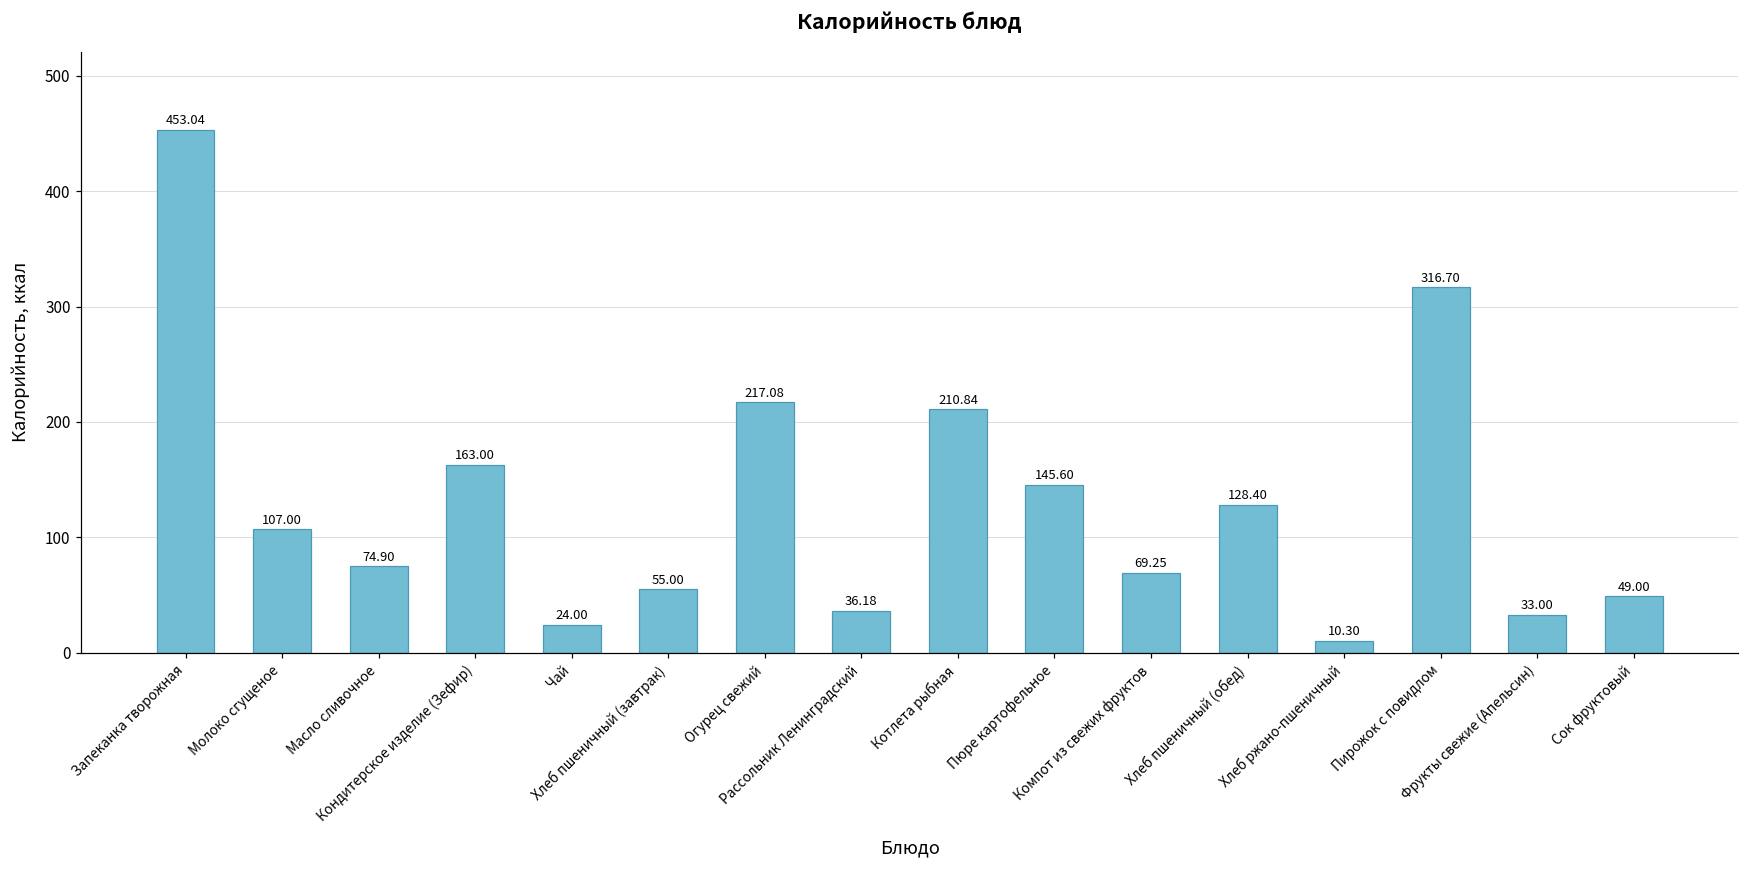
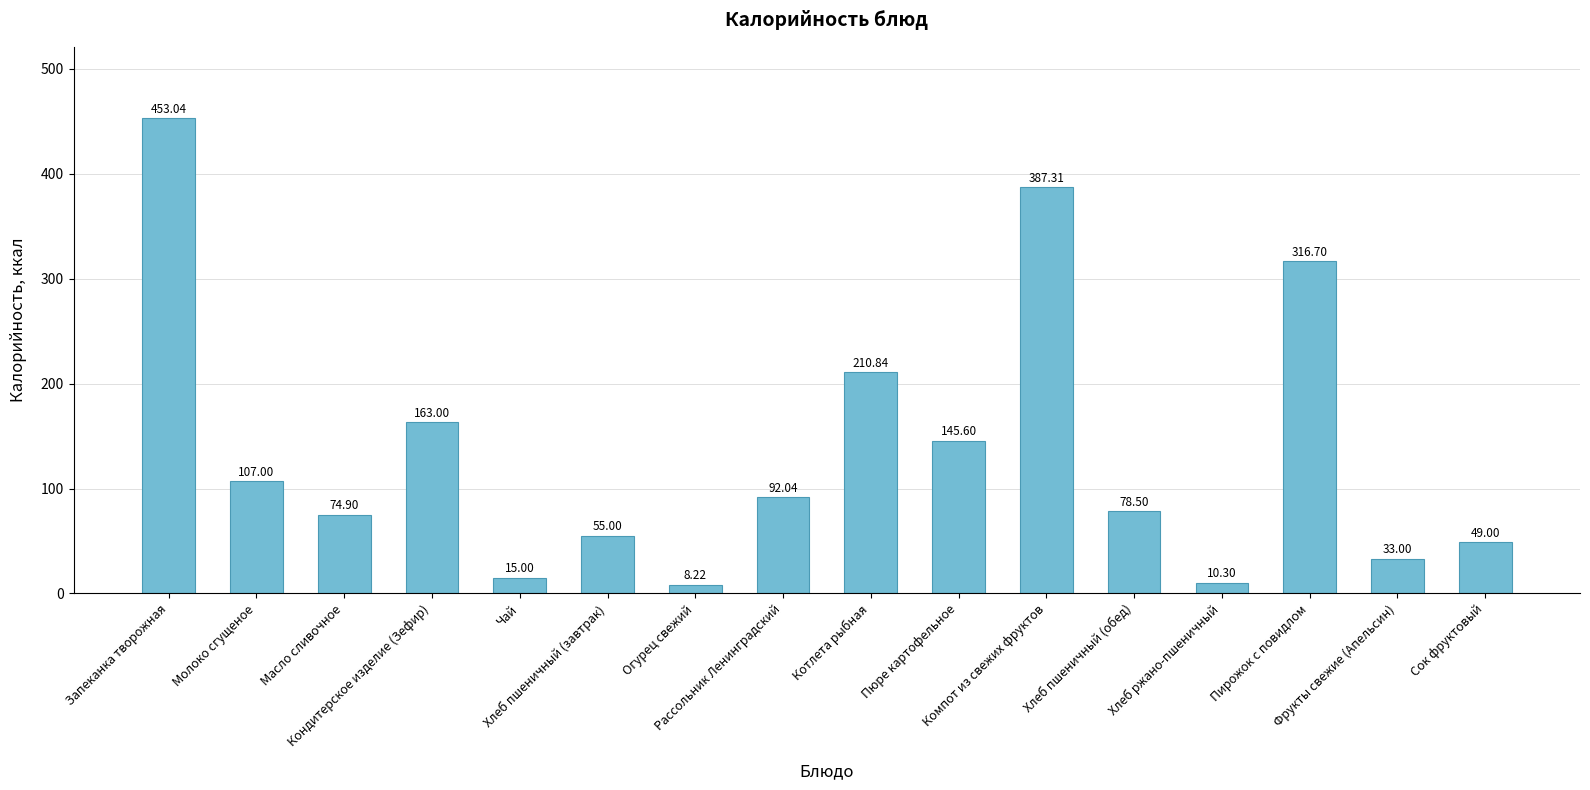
  {
    "Запеканка творожная": 453.04,
    "Молоко сгущеное": 107.00,
    "Масло сливочное": 74.90,
    "Кондитерское изделие (Зефир)": 163.00,
-   "Чай": 24.00,
+   "Чай": 15.00,
    "Хлеб пшеничный (завтрак)": 55.00,
-   "Огурец свежий": 217.08,
-   "Рассольник Ленинградский": 36.18,
+   "Огурец свежий": 8.22,
+   "Рассольник Ленинградский": 92.04,
    "Котлета рыбная": 210.84,
    "Пюре картофельное": 145.60,
-   "Компот из свежих фруктов": 69.25,
-   "Хлеб пшеничный (обед)": 128.40,
+   "Компот из свежих фруктов": 387.31,
+   "Хлеб пшеничный (обед)": 78.50,
    "Хлеб ржано-пшеничный": 10.30,
    "Пирожок с повидлом": 316.70,
    "Фрукты свежие (Апельсин)": 33.00,
    "Сок фруктовый": 49.00
  }
